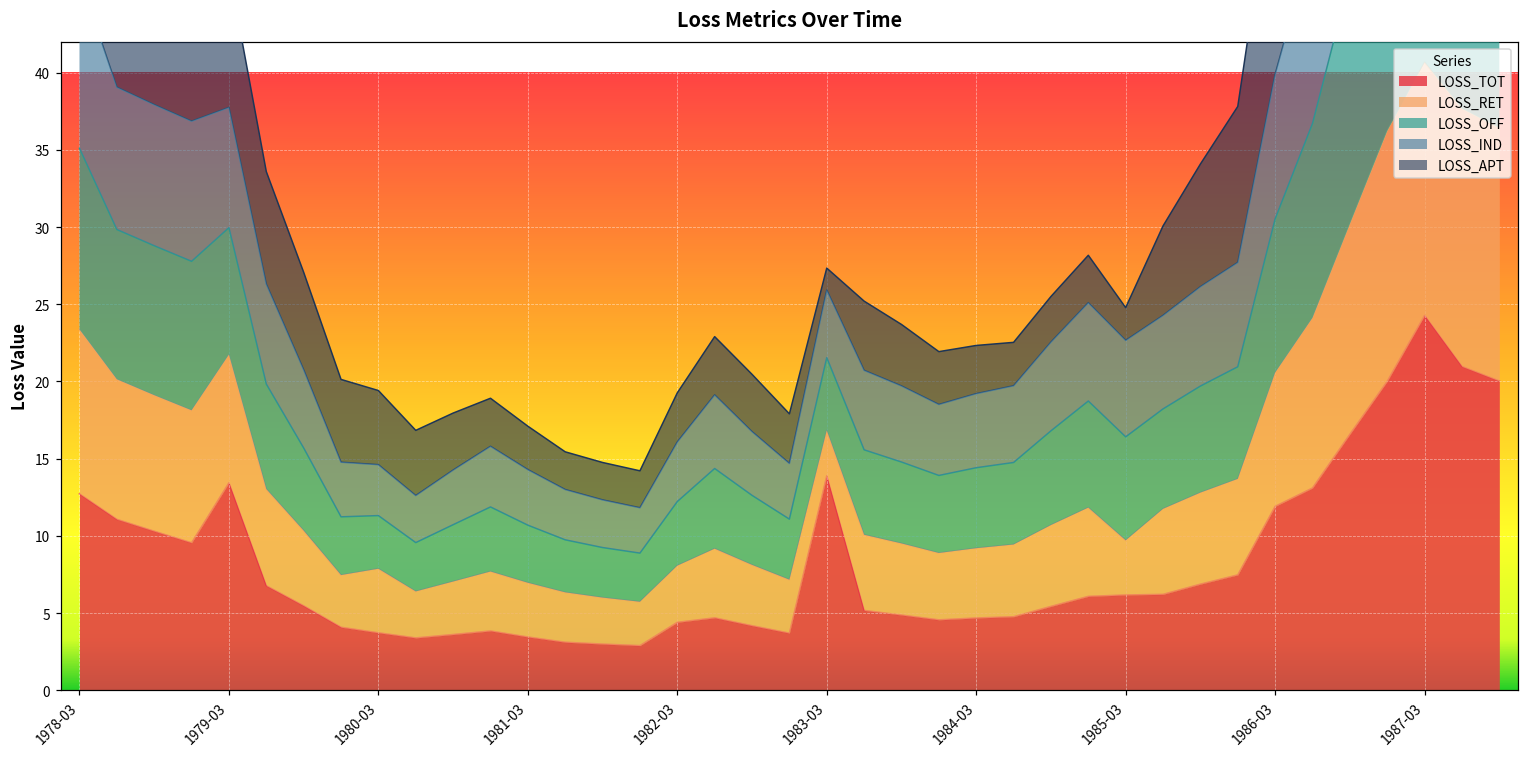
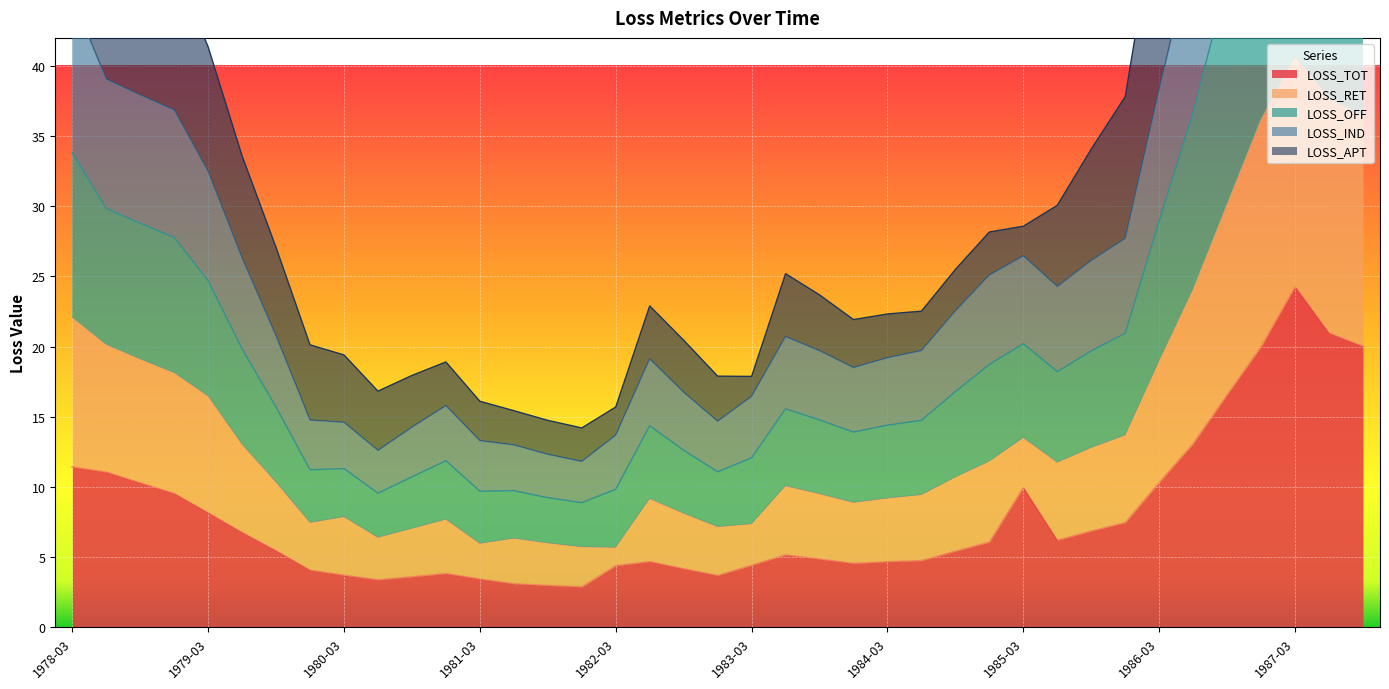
  {
    "LOSS_TOT": {
-     "1978-03": 12.7,
-     "1979-03": 13.4,
+     "1978-03": 11.4,
+     "1979-03": 8.2,
      "1980-03": 3.7,
      "1981-03": 3.5,
      "1982-03": 4.4,
-     "1983-03": 13.9,
+     "1983-03": 4.4,
      "1984-03": 4.7,
-     "1985-03": 6.2,
-     "1986-03": 11.9,
+     "1985-03": 10.0,
+     "1986-03": 10.3,
      "1987-03": 24.3
    },
    "LOSS_RET": {
      "1978-03": 10.7,
      "1979-03": 8.3,
      "1980-03": 4.2,
-     "1981-03": 3.5,
-     "1982-03": 3.7,
+     "1981-03": 2.5,
+     "1982-03": 1.3,
      "1983-03": 2.9,
      "1984-03": 4.5,
      "1985-03": 3.5,
      "1986-03": 8.7
    },
    "LOSS_APT": {
      "1980-03": 4.8,
      "1981-03": 2.8,
-     "1982-03": 3.2,
+     "1982-03": 2.0,
      "1983-03": 1.4,
      "1984-03": 3.1,
      "1985-03": 2.1
    }
  }
